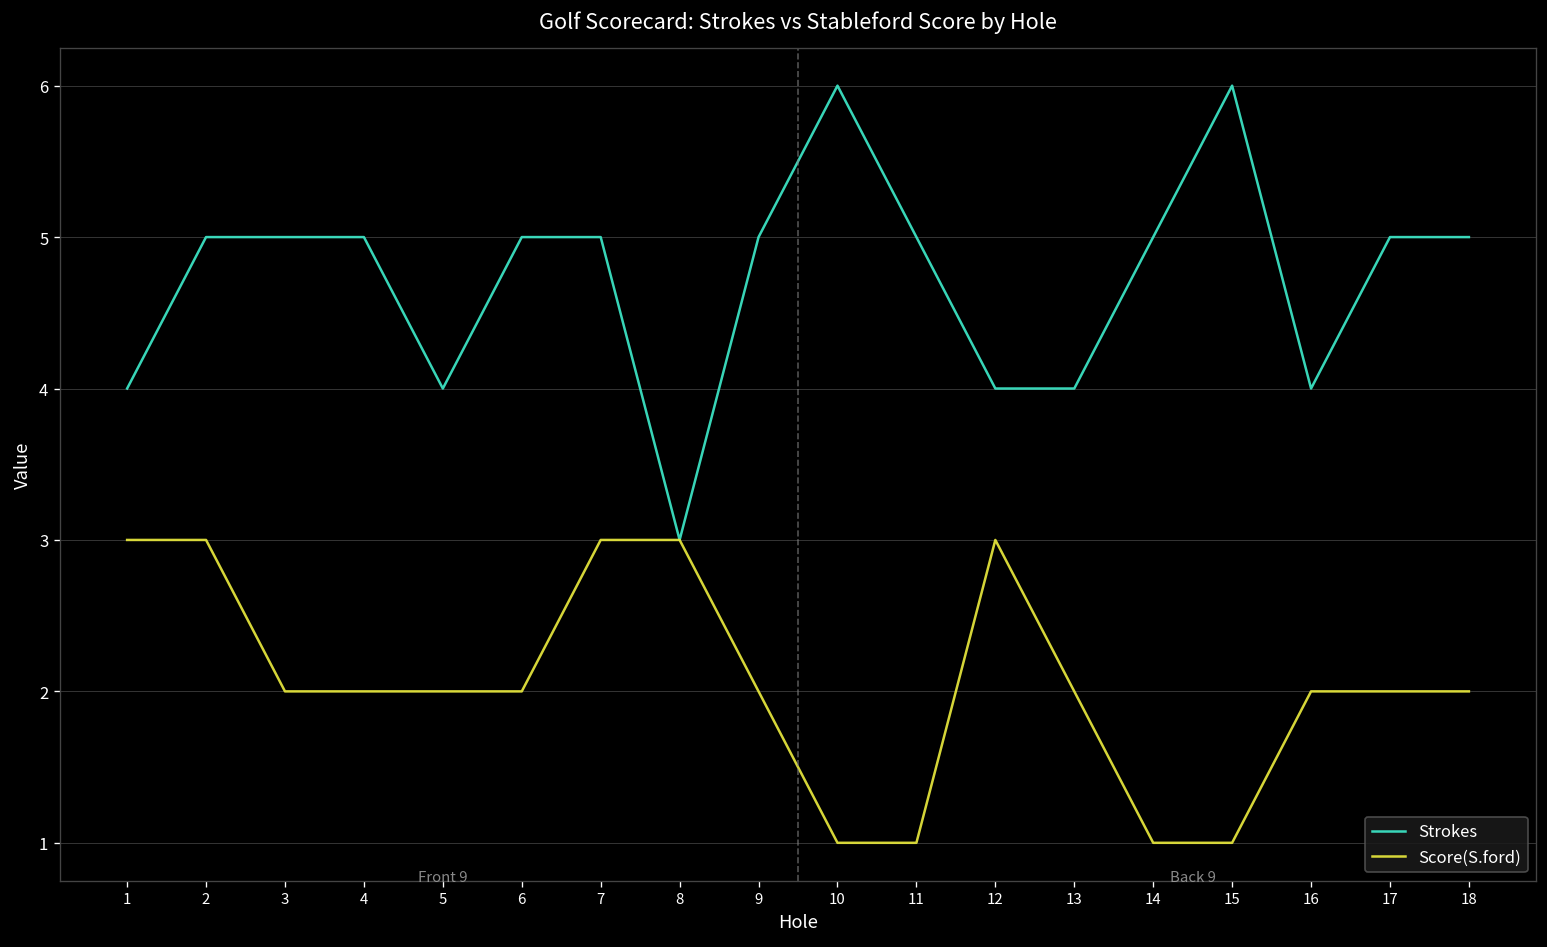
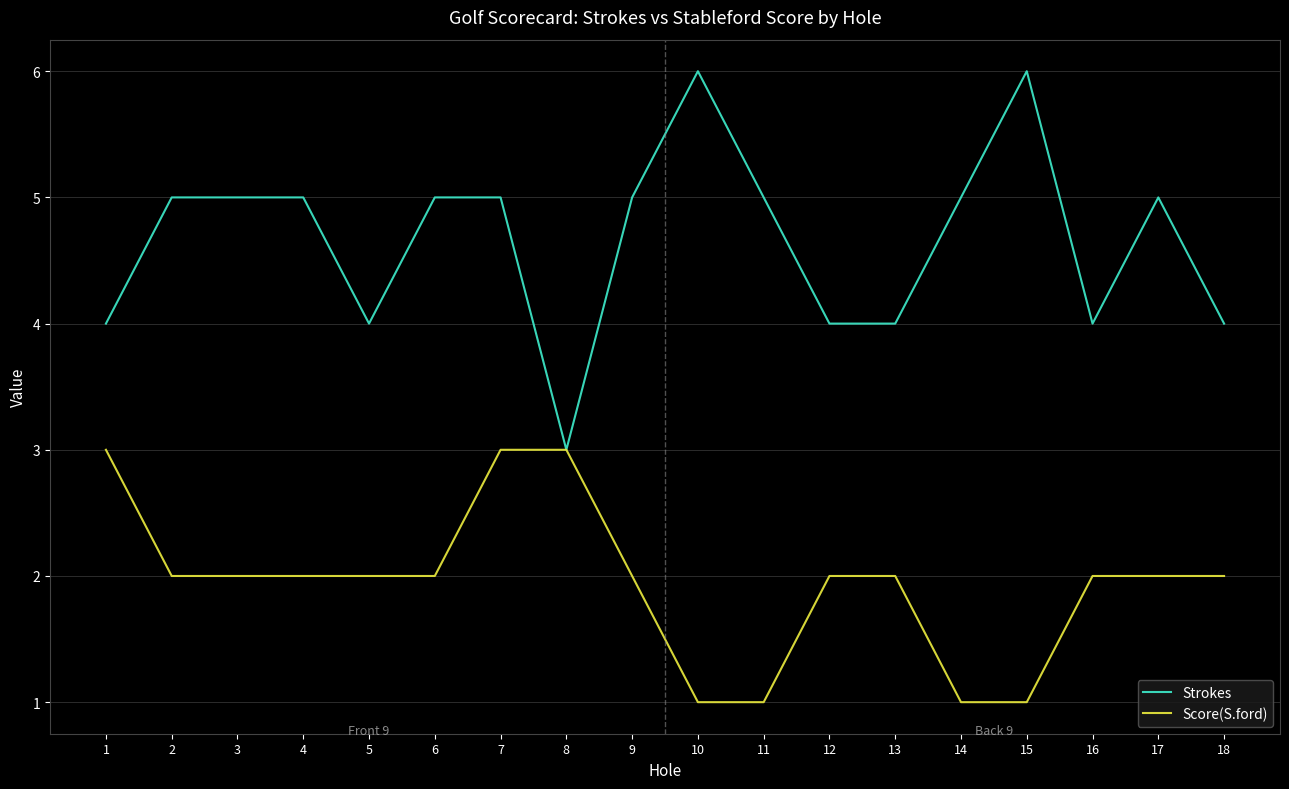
  {
    "Strokes": {
      "1": 4,
      "2": 5,
      "3": 5,
      "4": 5,
      "5": 4,
      "6": 5,
      "7": 5,
      "9": 5,
      "10": 6,
      "11": 5,
      "12": 4,
      "13": 4,
      "14": 5,
      "15": 6,
      "16": 4,
      "17": 5,
-     "18": 5
+     "18": 4
    },
    "Score(S.ford)": {
      "1": 3,
-     "2": 3,
+     "2": 2,
      "3": 2,
      "4": 2,
      "5": 2,
      "6": 2,
      "7": 3,
      "9": 2,
      "10": 1,
      "11": 1,
-     "12": 3,
+     "12": 2,
      "13": 2,
      "14": 1,
      "15": 1,
      "16": 2,
      "17": 2,
      "18": 2
    }
  }
